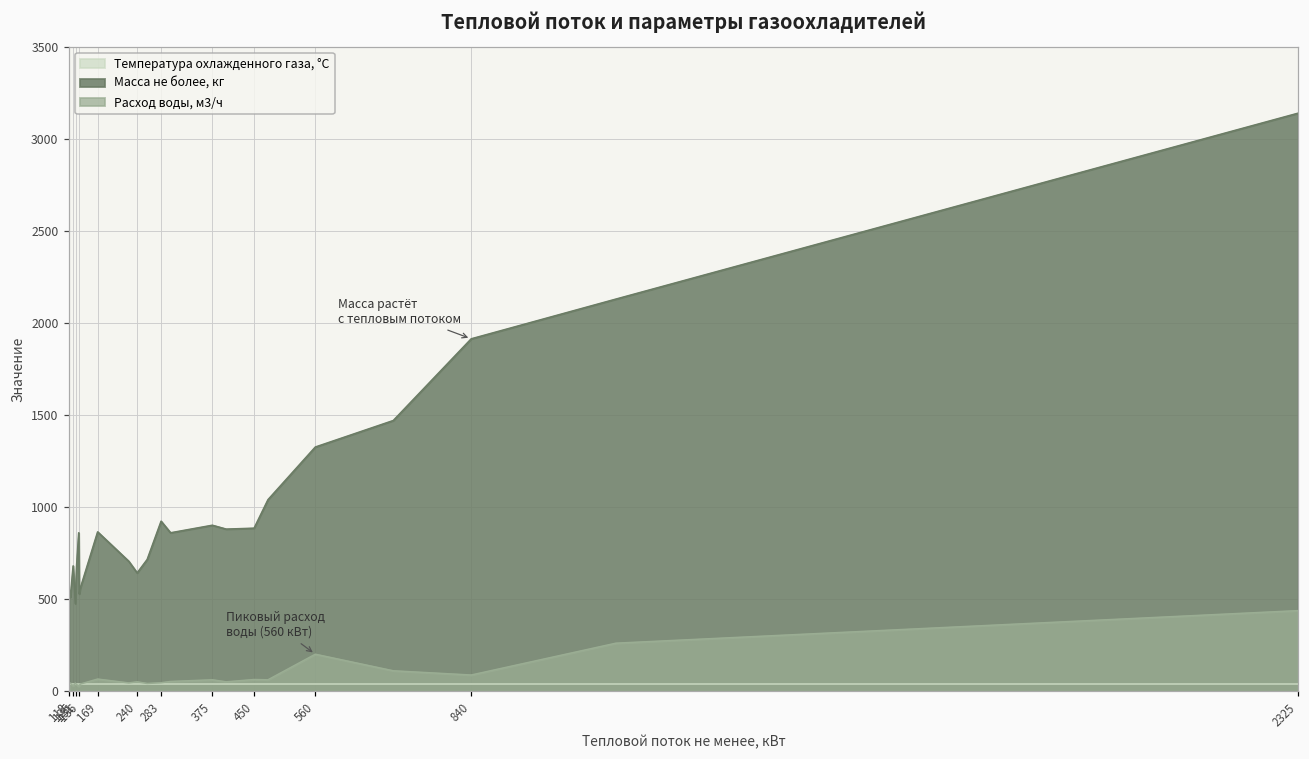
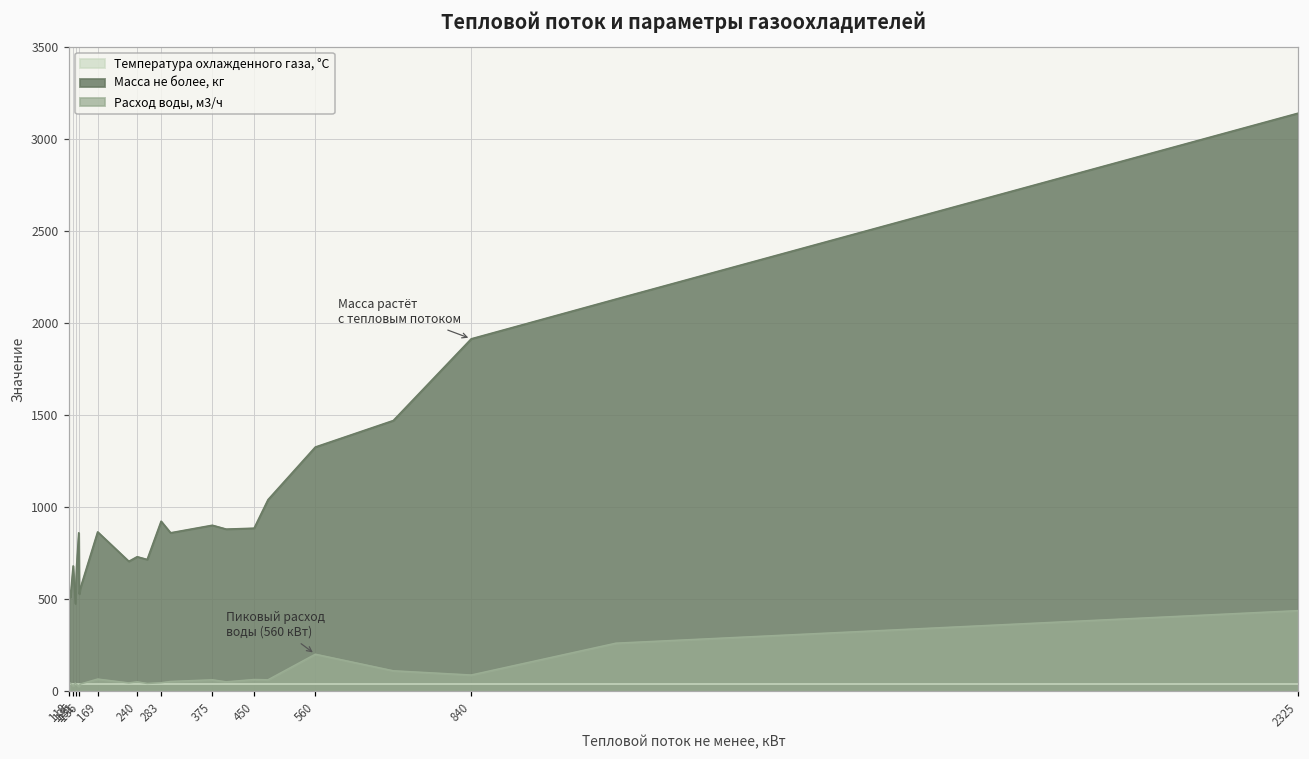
  {
    "Температура охлажденного газа, °С": {
      "169": 40,
      "375": 40,
      "450": 40,
      "560": 40,
      "840": 40,
      "2325": 40
    },
    "Масса не более, кг": {
      "118": 550,
      "125": 680,
      "131": 670,
      "136": 530,
      "169": 870,
-     "240": 640,
+     "240": 730,
      "283": 920,
      "375": 900,
      "450": 890,
      "560": 1330,
      "840": 1910,
      "2325": 3140
    },
    "Расход воды, м3/ч": {
      "169": 70,
      "375": 60,
      "450": 60,
      "840": 90,
      "2325": 440
    }
  }
